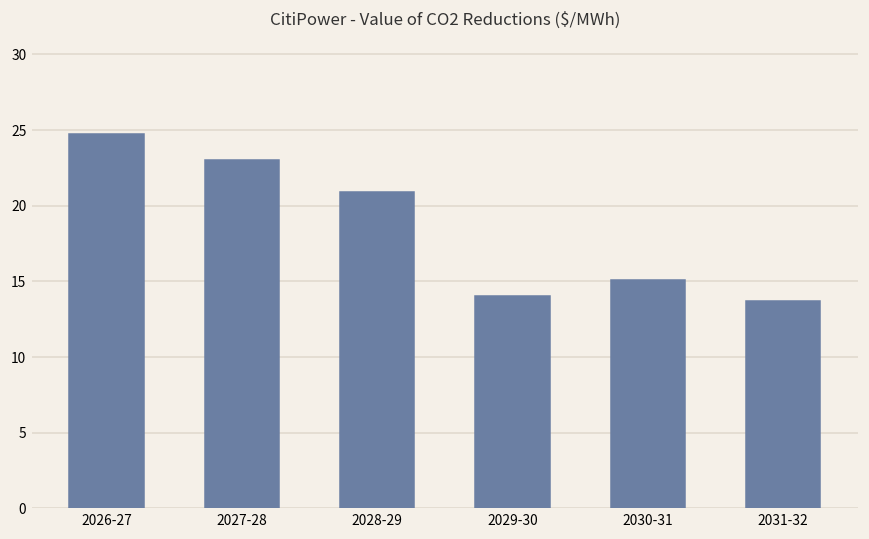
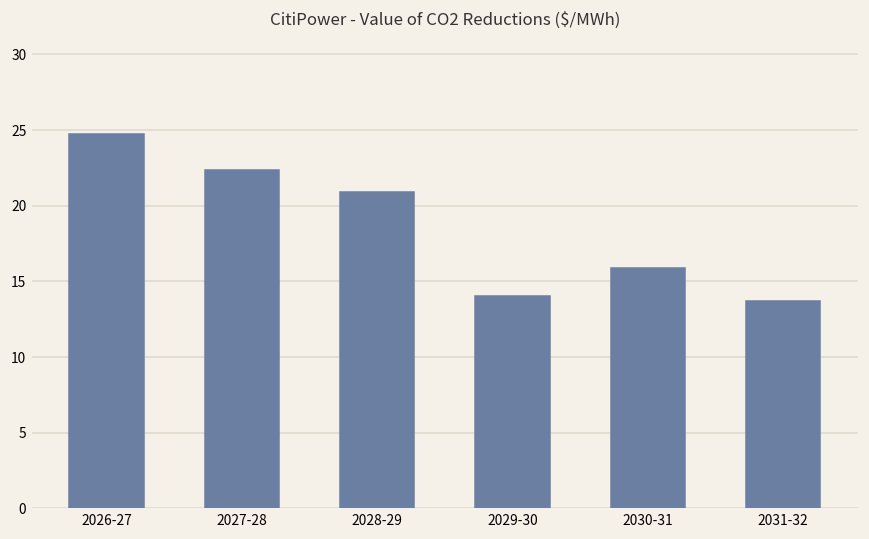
  {
    "2026-27": 24.7,
-   "2027-28": 23.0,
+   "2027-28": 22.3,
    "2028-29": 20.9,
    "2029-30": 14.0,
-   "2030-31": 15.1,
+   "2030-31": 15.9,
    "2031-32": 13.7
  }
